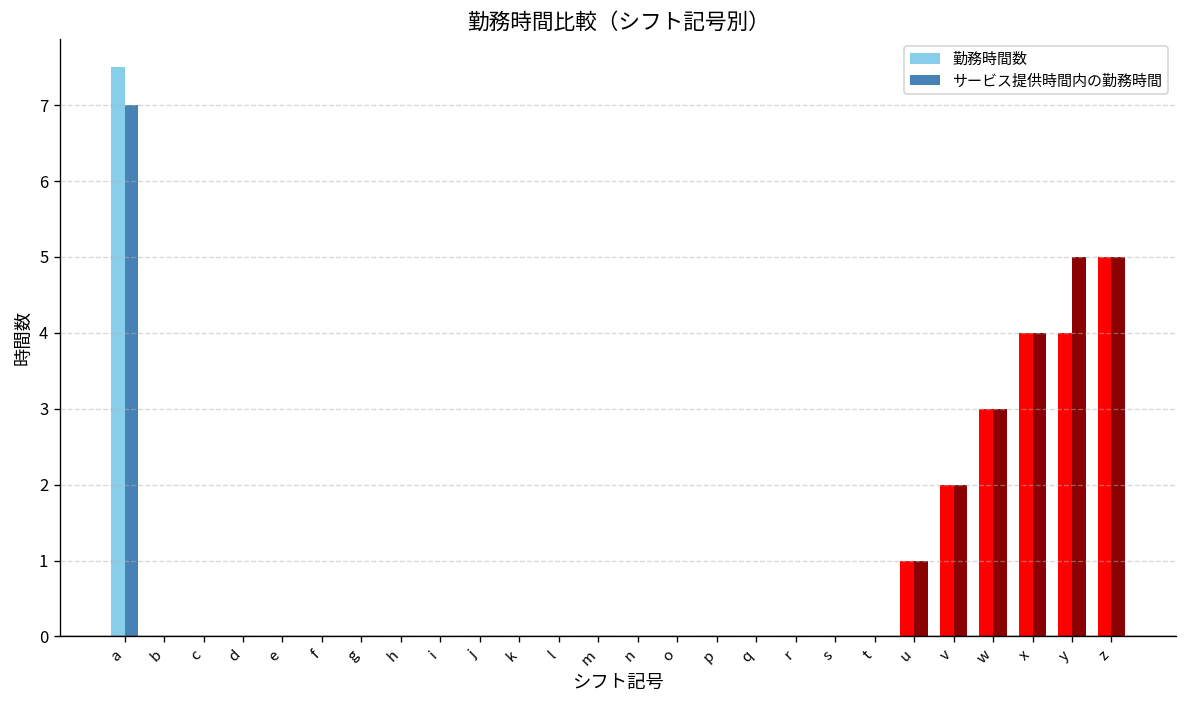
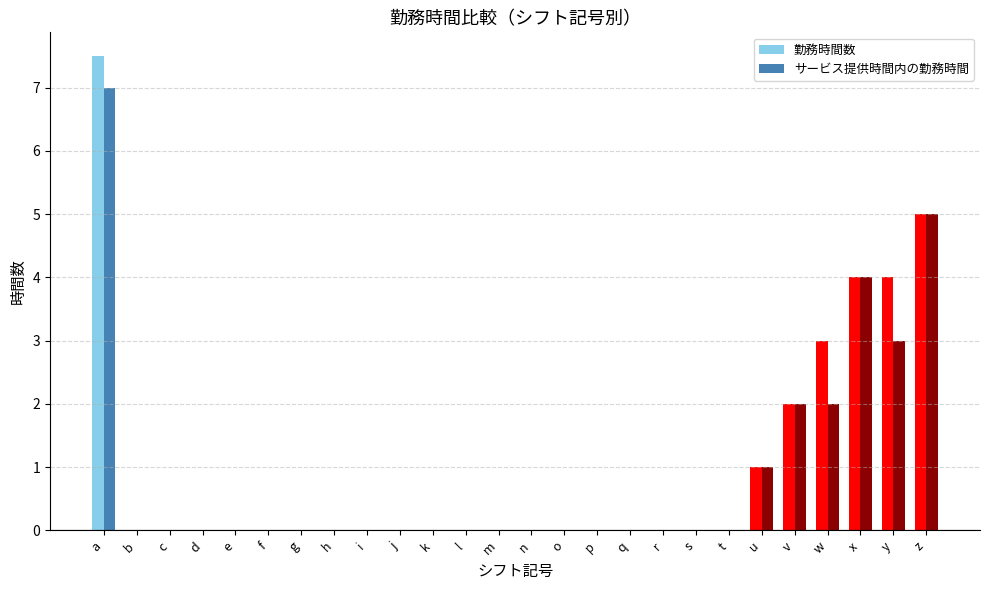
  {
    "勤務時間数": {
      "a": 7.5,
      "b": 0,
      "c": 0,
      "d": 0,
      "e": 0,
      "f": 0,
      "g": 0,
      "h": 0,
      "i": 0,
      "j": 0,
      "k": 0,
      "l": 0,
      "m": 0,
      "n": 0,
      "o": 0,
      "p": 0,
      "q": 0,
      "r": 0,
      "s": 0,
      "t": 0,
      "u": 1,
      "v": 2,
      "w": 3,
      "x": 4,
      "y": 4,
      "z": 5
    },
    "サービス提供時間内の勤務時間": {
      "a": 7,
      "b": 0,
      "c": 0,
      "d": 0,
      "e": 0,
      "f": 0,
      "g": 0,
      "h": 0,
      "i": 0,
      "j": 0,
      "k": 0,
      "l": 0,
      "m": 0,
      "n": 0,
      "o": 0,
      "p": 0,
      "q": 0,
      "r": 0,
      "s": 0,
      "t": 0,
      "u": 1,
      "v": 2,
-     "w": 3,
+     "w": 2,
      "x": 4,
-     "y": 5,
+     "y": 3,
      "z": 5
    }
  }
